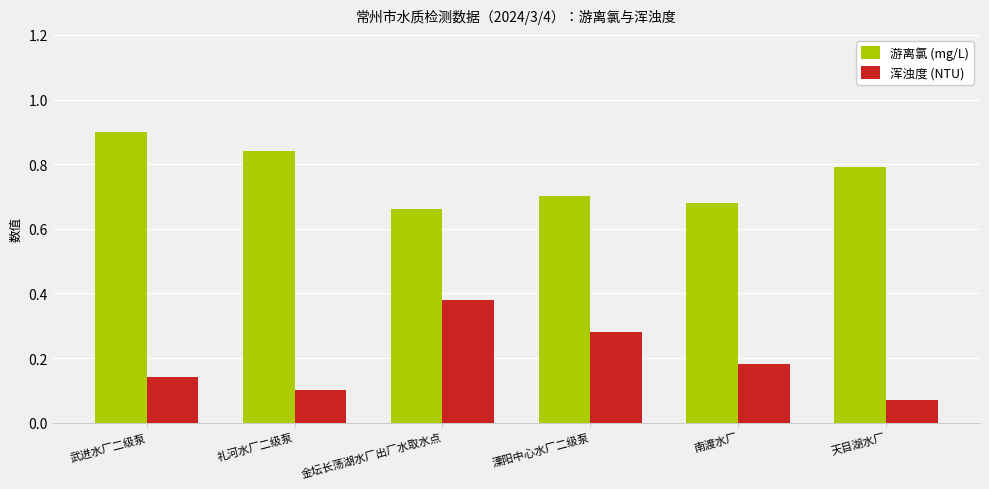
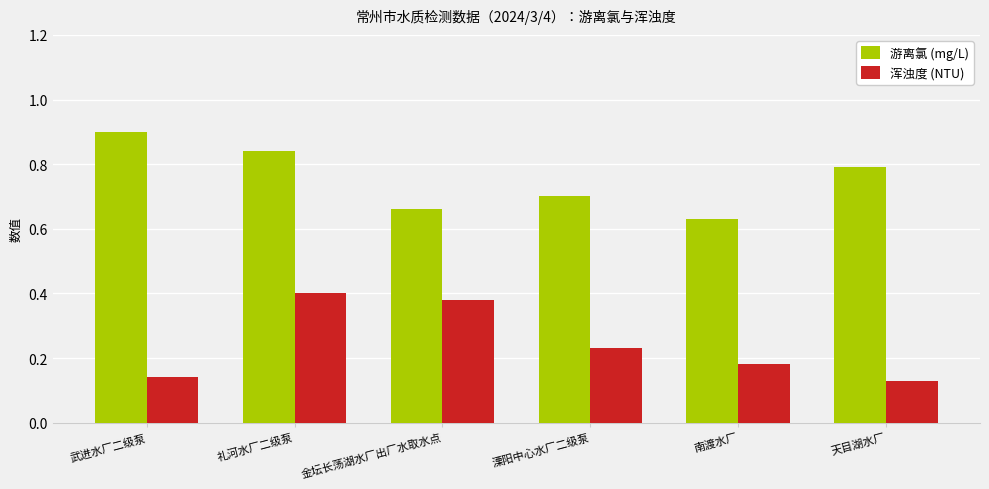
  {
    "游离氯 (mg/L)": {
      "武进水厂二级泵": 0.90,
      "礼河水厂二级泵": 0.84,
      "金坛长荡湖水厂出厂水取水点": 0.66,
      "溧阳中心水厂二级泵": 0.70,
-     "南渡水厂": 0.68,
+     "南渡水厂": 0.63,
      "天目湖水厂": 0.79
    },
    "浑浊度 (NTU)": {
      "武进水厂二级泵": 0.14,
-     "礼河水厂二级泵": 0.1,
+     "礼河水厂二级泵": 0.4,
      "金坛长荡湖水厂出厂水取水点": 0.38,
-     "溧阳中心水厂二级泵": 0.28,
+     "溧阳中心水厂二级泵": 0.23,
      "南渡水厂": 0.18,
-     "天目湖水厂": 0.07
+     "天目湖水厂": 0.13
    }
  }
